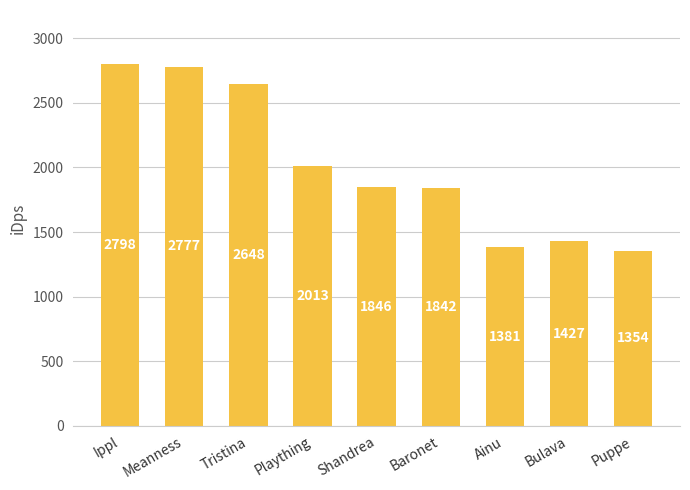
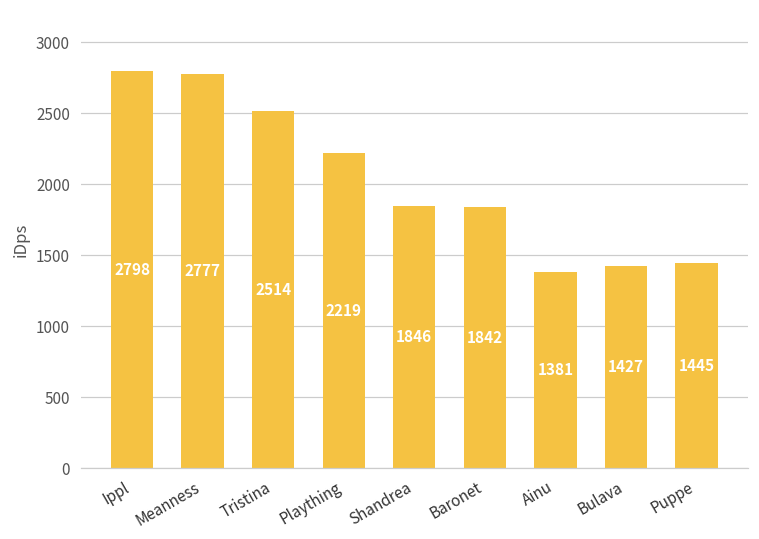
  {
    "Ippl": 2798,
    "Meanness": 2777,
-   "Tristina": 2648,
-   "Plaything": 2013,
+   "Tristina": 2514,
+   "Plaything": 2219,
    "Shandrea": 1846,
    "Baronet": 1842,
    "Ainu": 1381,
    "Bulava": 1427,
-   "Puppe": 1354
+   "Puppe": 1445
  }
